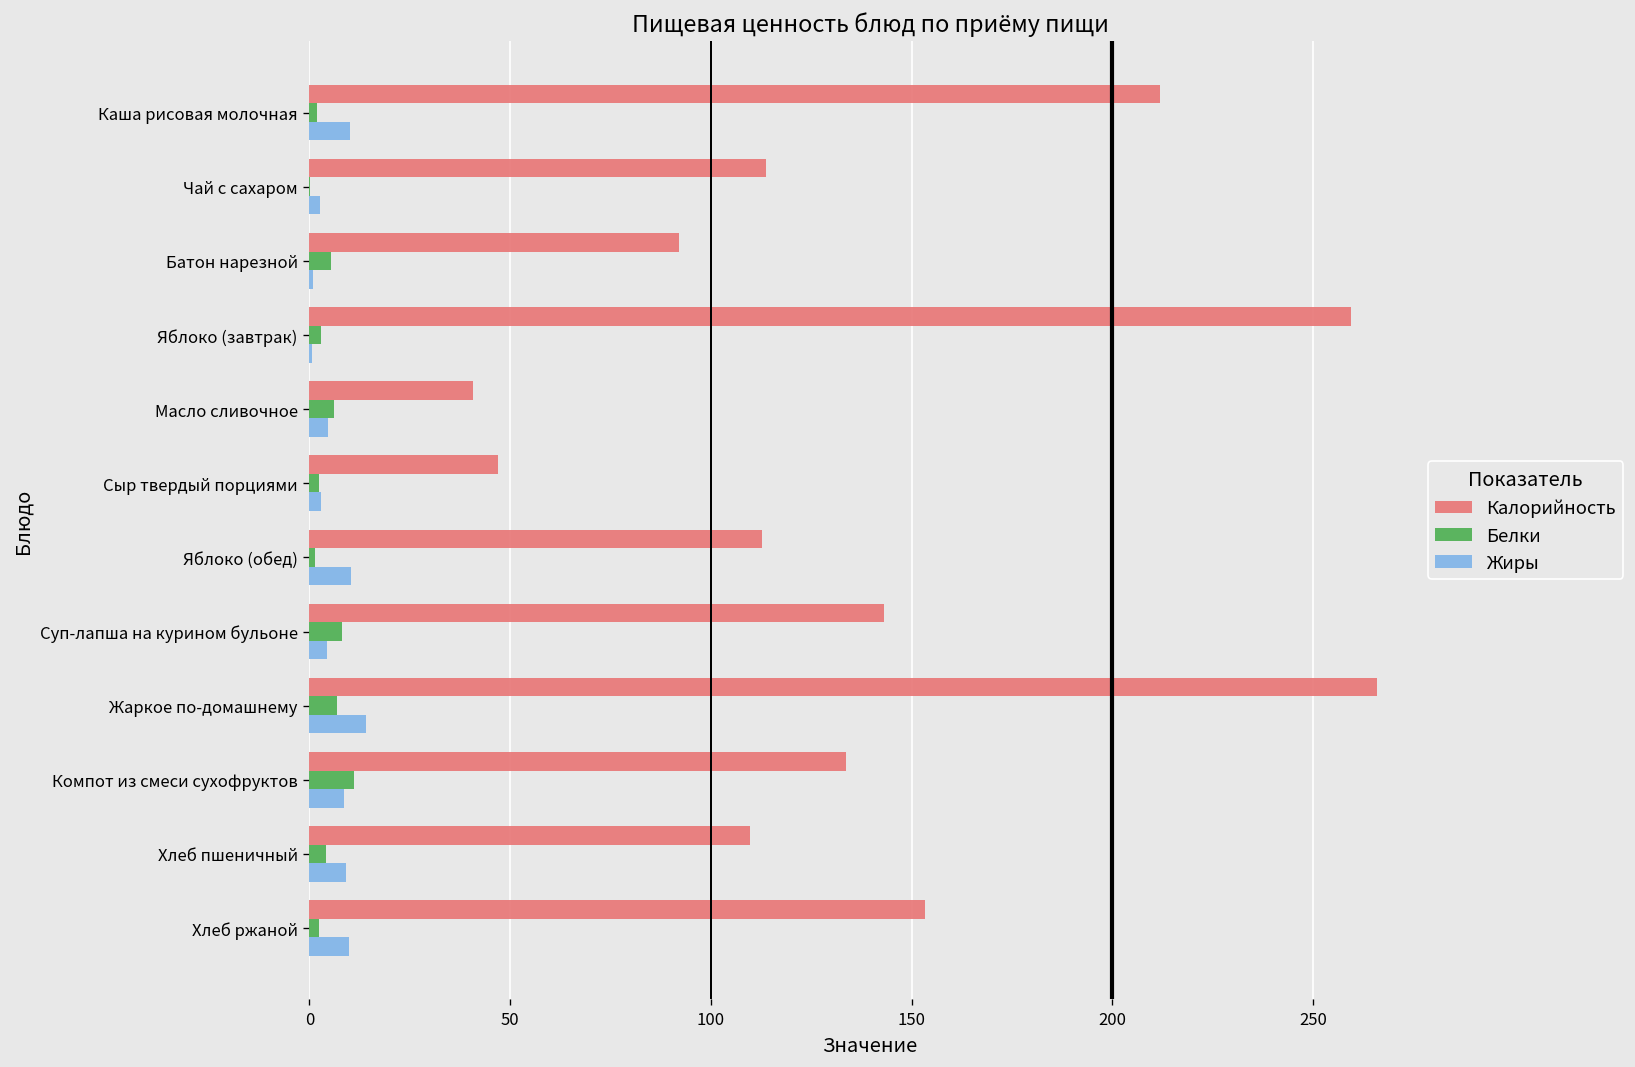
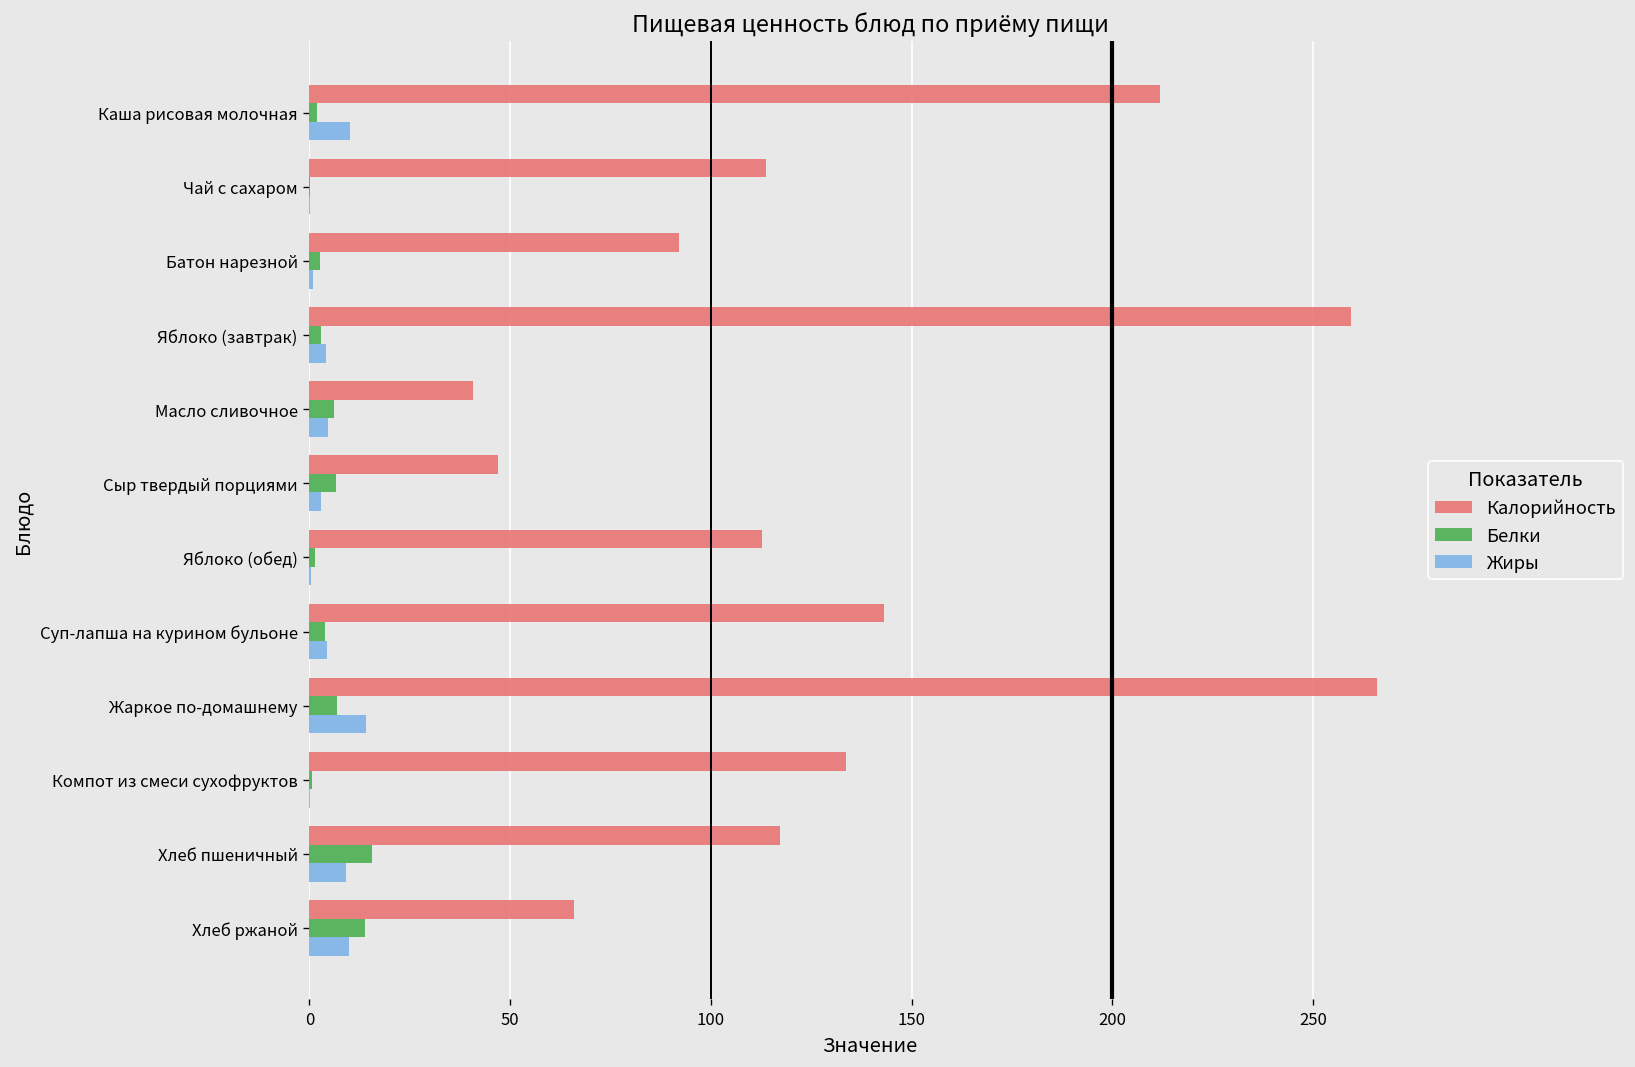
  {
    "Калорийность": {
      "Каша рисовая молочная": 212,
      "Чай с сахаром": 114,
      "Батон нарезной": 92,
      "Яблоко (завтрак)": 260,
      "Масло сливочное": 41,
      "Сыр твердый порциями": 47,
      "Яблоко (обед)": 113,
      "Суп-лапша на курином бульоне": 143,
      "Жаркое по-домашнему": 266,
      "Компот из смеси сухофруктов": 134,
-     "Хлеб пшеничный": 110,
-     "Хлеб ржаной": 153
+     "Хлеб пшеничный": 117,
+     "Хлеб ржаной": 66
    },
    "Белки": {
      "Каша рисовая молочная": 2,
-     "Батон нарезной": 5,
+     "Батон нарезной": 3,
      "Яблоко (завтрак)": 3,
      "Масло сливочное": 6,
-     "Сыр твердый порциями": 2,
+     "Сыр твердый порциями": 7,
      "Яблоко (обед)": 1,
-     "Суп-лапша на курином бульоне": 8,
+     "Суп-лапша на курином бульоне": 4,
      "Жаркое по-домашнему": 7,
-     "Компот из смеси сухофруктов": 11,
-     "Хлеб пшеничный": 4,
-     "Хлеб ржаной": 2
+     "Компот из смеси сухофруктов": 1,
+     "Хлеб пшеничный": 16,
+     "Хлеб ржаной": 14
    },
    "Жиры": {
      "Каша рисовая молочная": 10,
-     "Чай с сахаром": 3,
+     "Чай с сахаром": 0,
      "Батон нарезной": 1,
-     "Яблоко (завтрак)": 1,
+     "Яблоко (завтрак)": 4,
      "Масло сливочное": 5,
      "Сыр твердый порциями": 3,
-     "Яблоко (обед)": 10,
+     "Яблоко (обед)": 0,
      "Суп-лапша на курином бульоне": 4,
      "Жаркое по-домашнему": 14,
-     "Компот из смеси сухофруктов": 9,
+     "Компот из смеси сухофруктов": 0,
      "Хлеб пшеничный": 9,
      "Хлеб ржаной": 10
    }
  }
